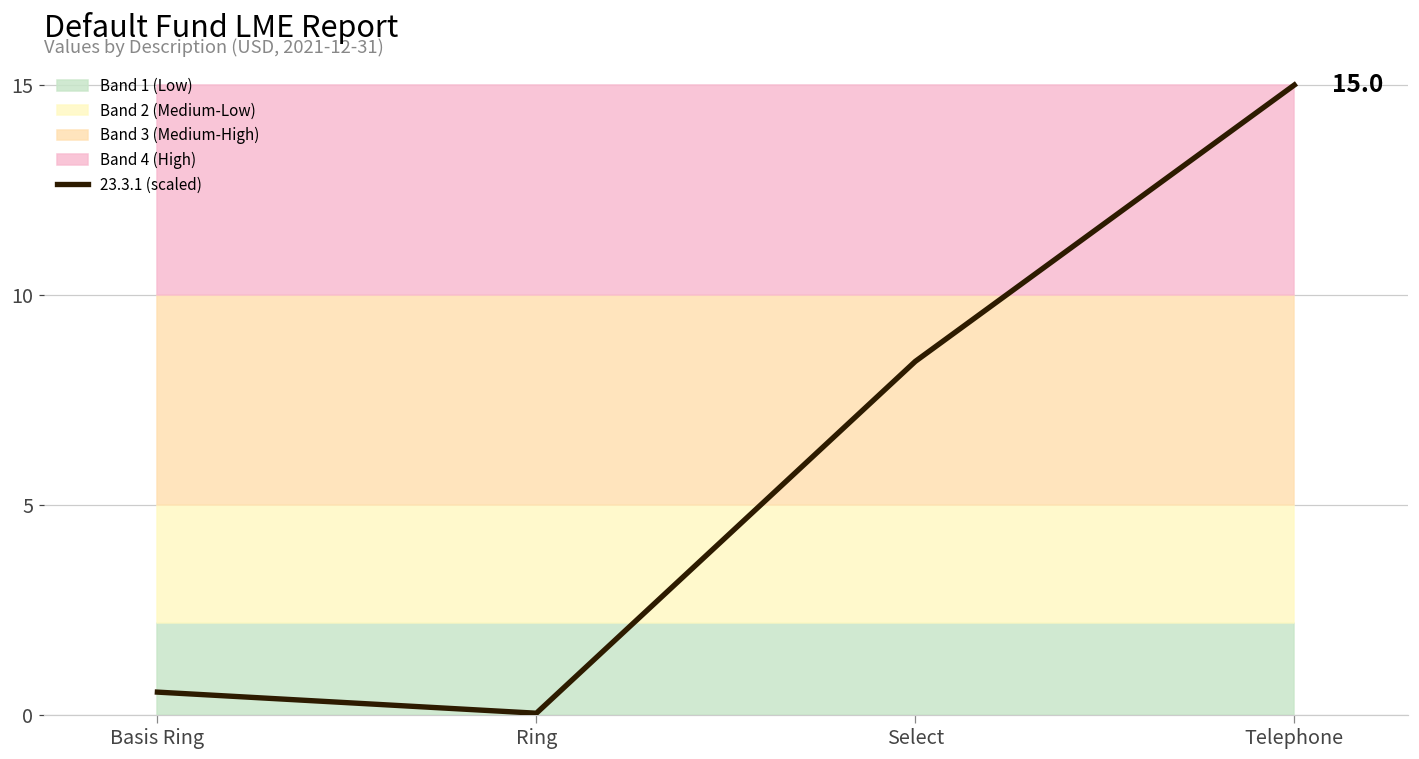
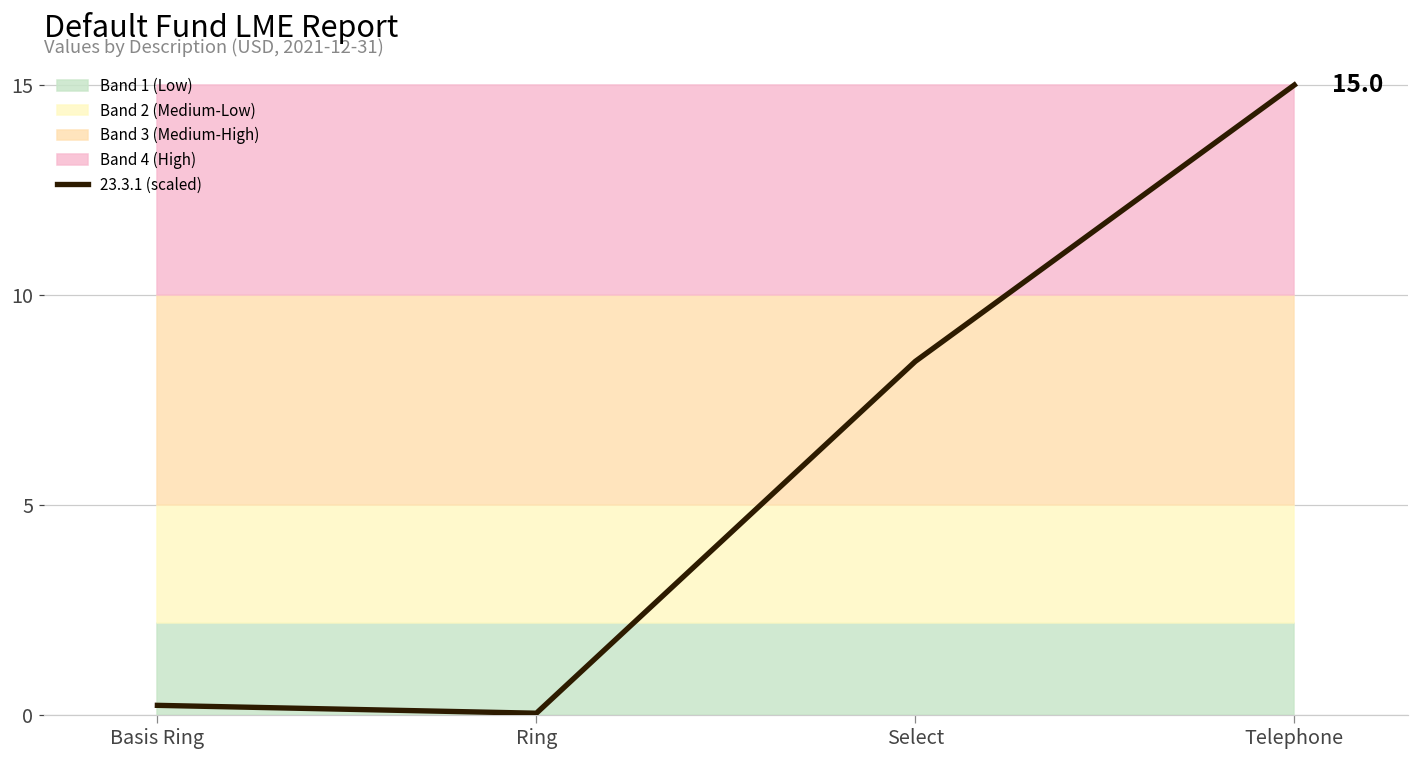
  {
    "23.3.1 (scaled)": {
-     "Basis Ring": 0.5,
+     "Basis Ring": 0.2,
      "Ring": 0.0,
      "Select": 8.4
    }
  }
